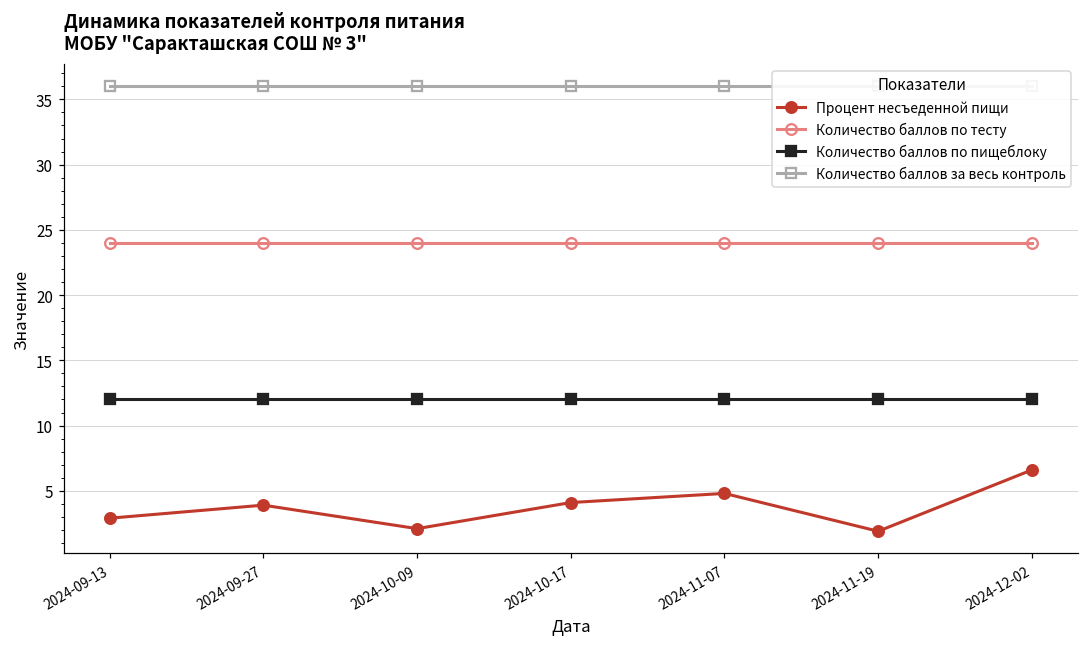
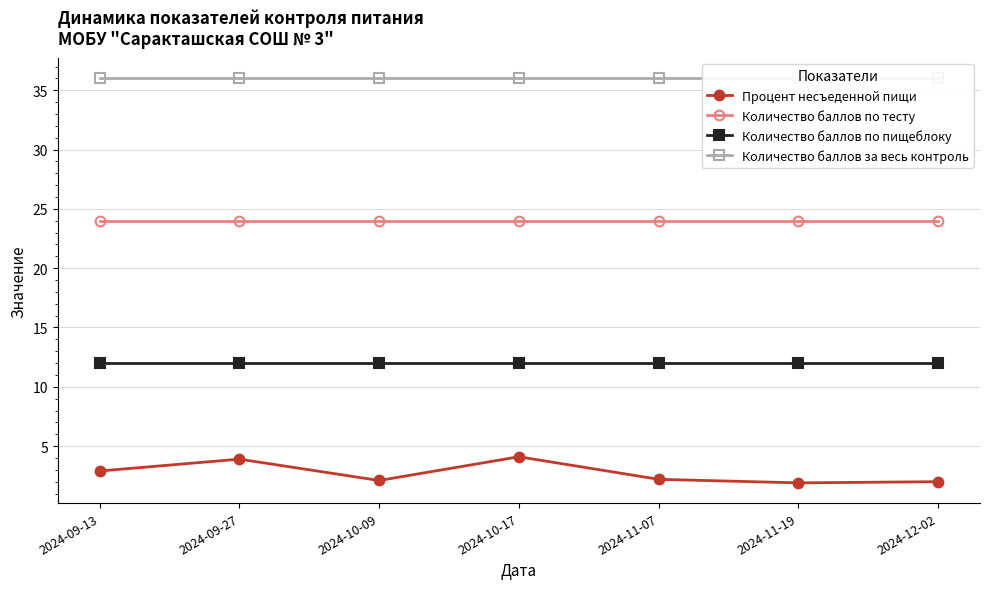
  {
    "Процент несъеденной пищи": {
      "2024-09-13": 2.9,
      "2024-09-27": 3.9,
      "2024-10-09": 2.1,
      "2024-10-17": 4.1,
-     "2024-11-07": 4.8,
+     "2024-11-07": 2.2,
      "2024-11-19": 1.9,
-     "2024-12-02": 6.6
+     "2024-12-02": 2.0
    },
    "Количество баллов по тесту": {
      "2024-09-13": 24.0,
      "2024-09-27": 24.0,
      "2024-10-09": 24.0,
      "2024-10-17": 24.0,
      "2024-11-07": 24.0,
      "2024-11-19": 24.0,
      "2024-12-02": 24.0
    },
    "Количество баллов по пищеблоку": {
      "2024-09-13": 12.0,
      "2024-09-27": 12.0,
      "2024-10-09": 12.0,
      "2024-10-17": 12.0,
      "2024-11-07": 12.0,
      "2024-11-19": 12.0,
      "2024-12-02": 12.0
    },
    "Количество баллов за весь контроль": {
      "2024-09-13": 36.0,
      "2024-09-27": 36.0,
      "2024-10-09": 36.0,
      "2024-10-17": 36.0,
      "2024-11-07": 36.0
    }
  }
